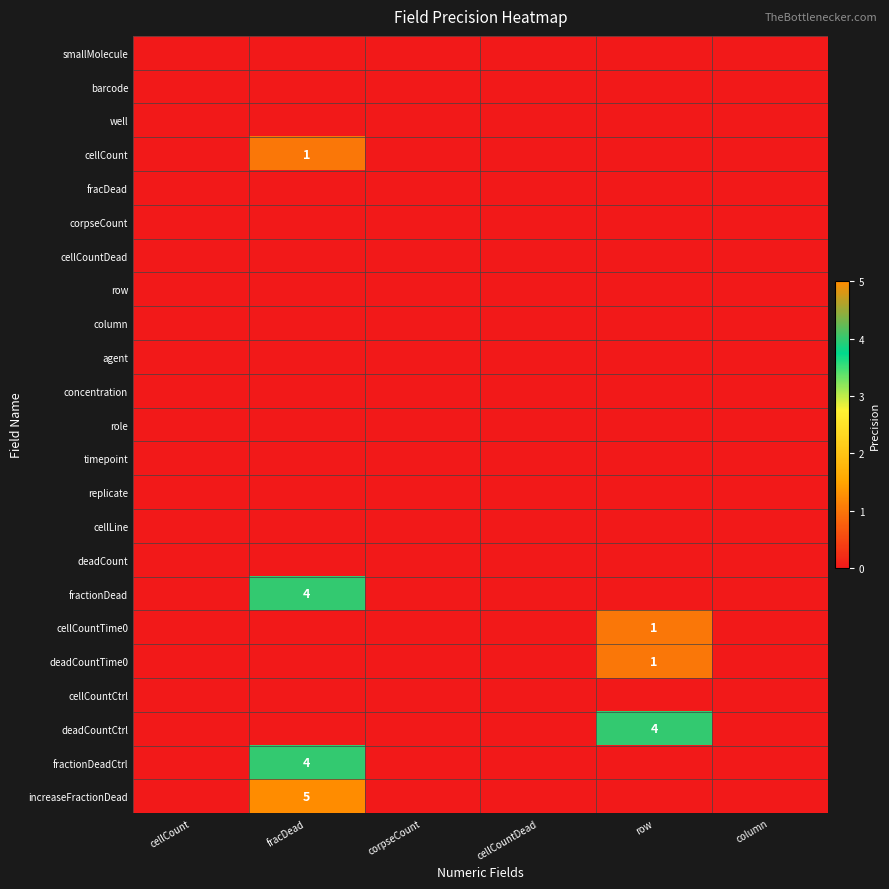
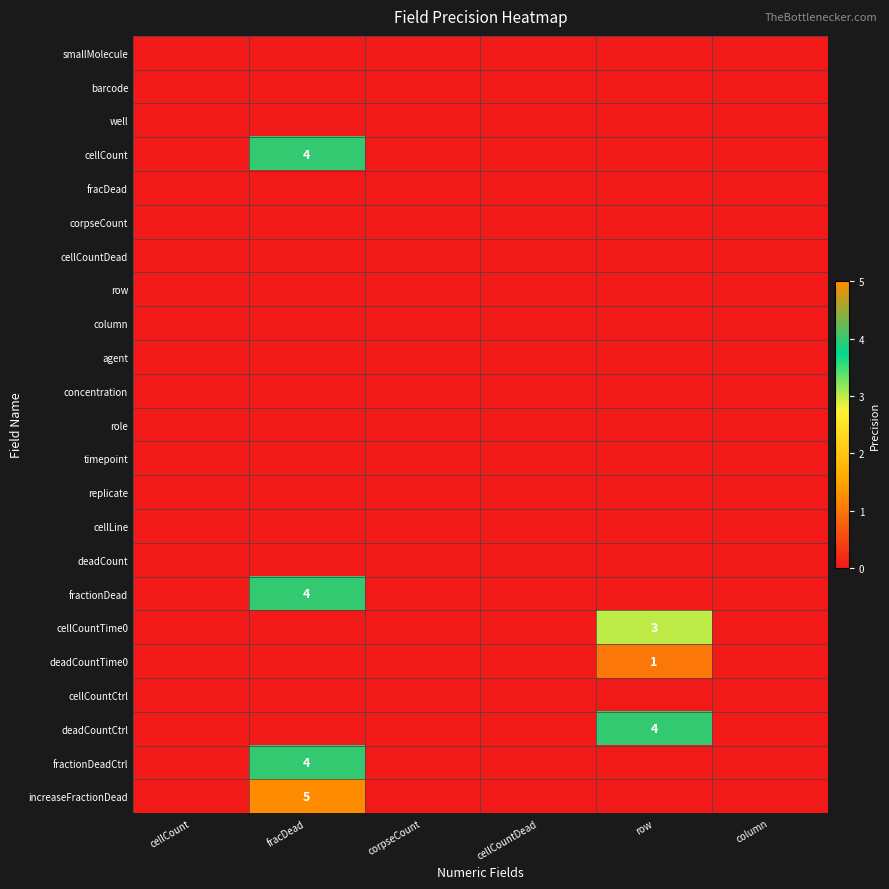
  {
    "cellCount": {
-     "fracDead": 1
+     "fracDead": 4
    },
    "fractionDead": {
      "fracDead": 4
    },
    "cellCountTime0": {
-     "row": 1
+     "row": 3
    },
    "deadCountTime0": {
      "row": 1
    },
    "deadCountCtrl": {
      "row": 4
    },
    "fractionDeadCtrl": {
      "fracDead": 4
    },
    "increaseFractionDead": {
      "fracDead": 5
    }
  }
